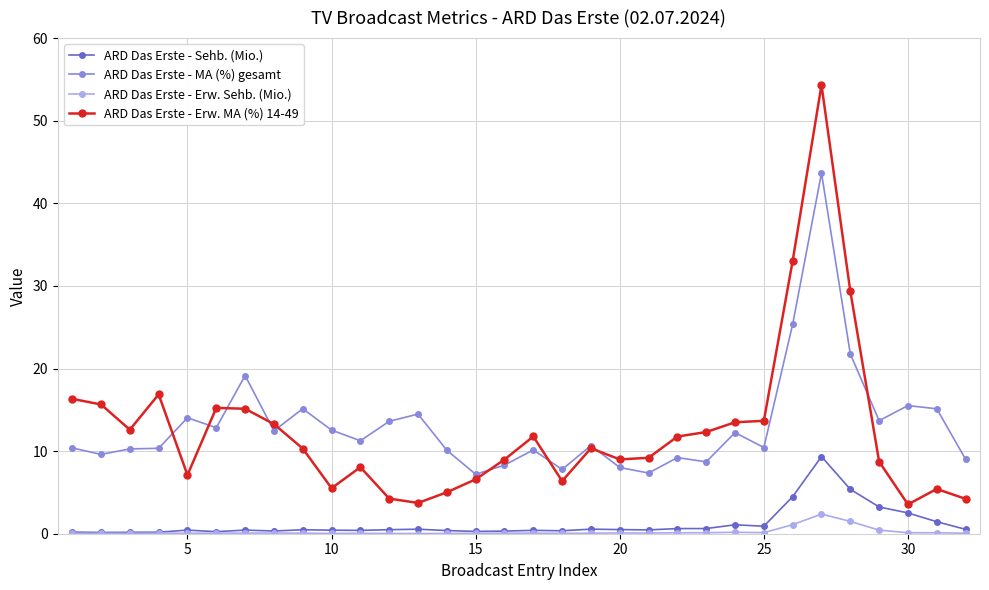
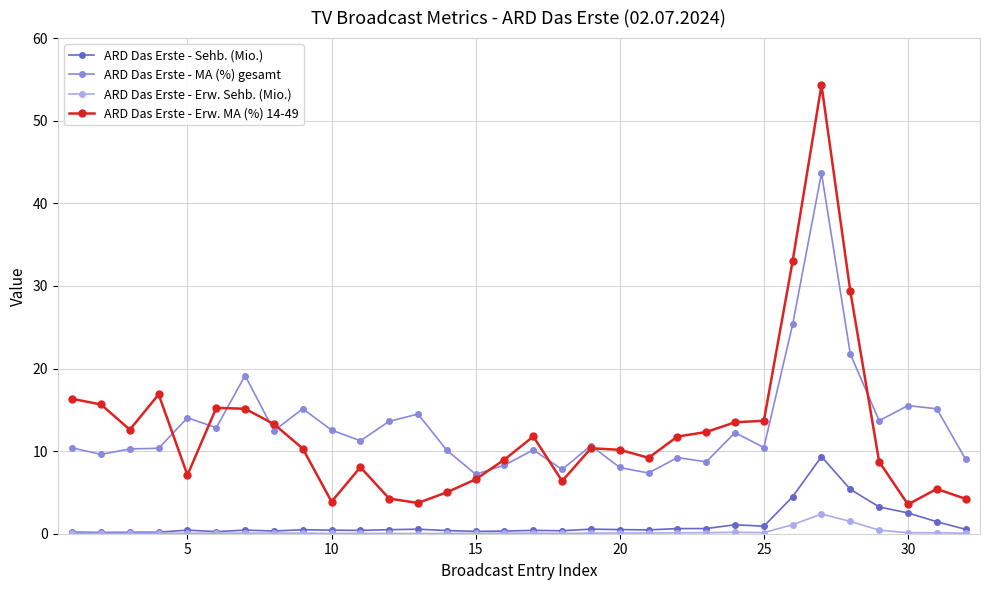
  {
    "ARD Das Erste - Erw. MA (%) 14-49": {
      "5": 7,
-     "10": 6,
+     "10": 4,
      "15": 7,
-     "20": 9,
+     "20": 10,
      "25": 14,
      "30": 4
    }
  }
